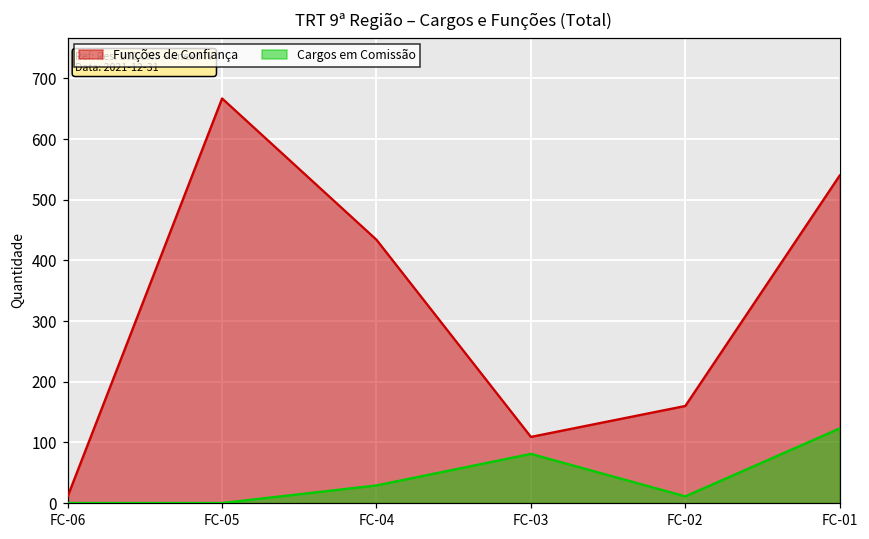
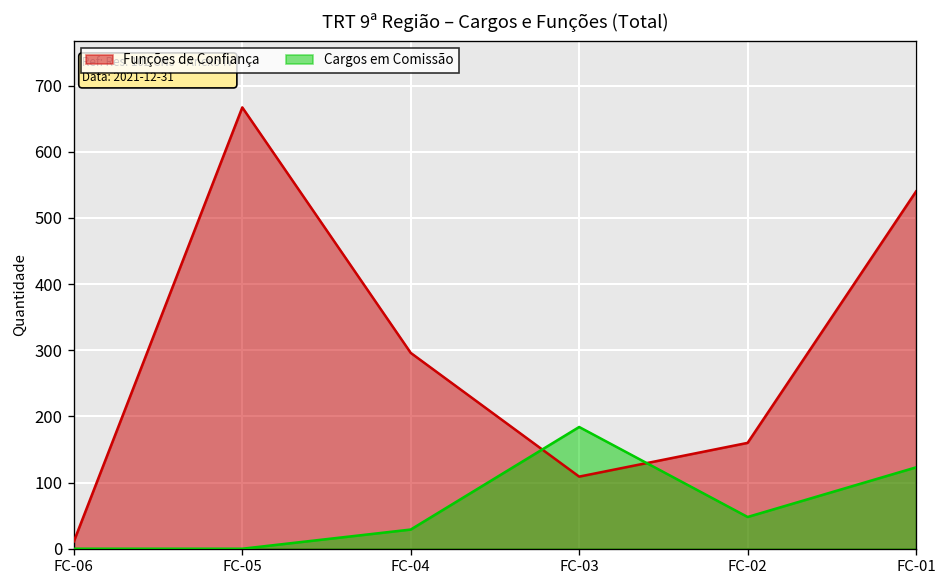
  {
    "Funções de Confiança": {
      "FC-06": 10,
-     "FC-04": 430,
+     "FC-04": 300,
      "FC-03": 110,
      "FC-02": 160,
      "FC-01": 540
    },
    "Cargos em Comissão": {
      "FC-06": 0,
      "FC-05": 0,
      "FC-04": 30,
-     "FC-03": 80,
-     "FC-02": 10,
+     "FC-03": 180,
+     "FC-02": 50,
      "FC-01": 120
    }
  }
